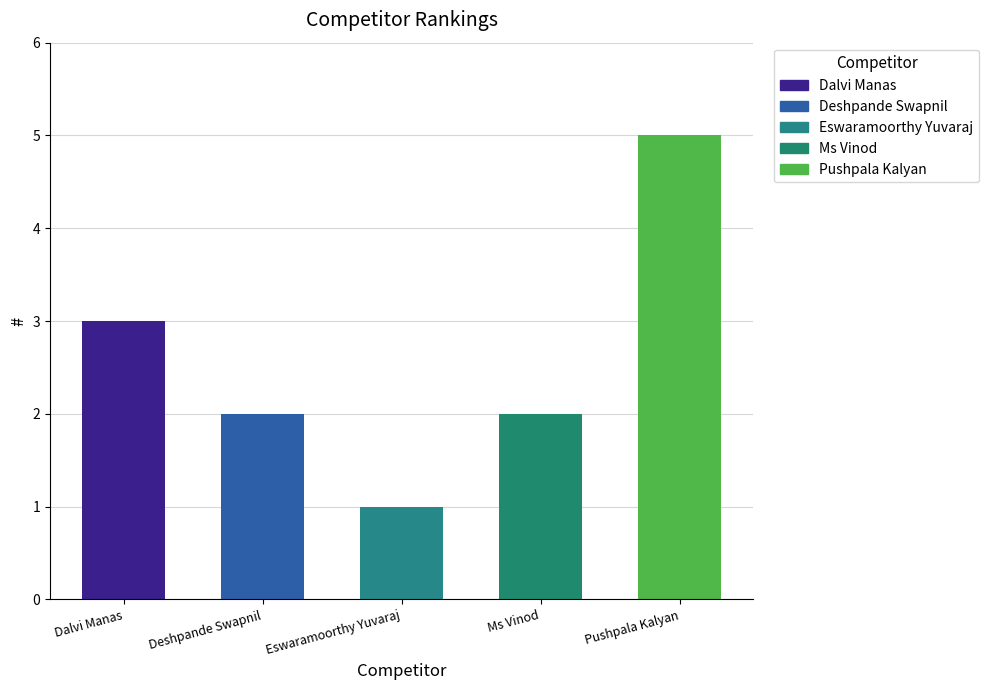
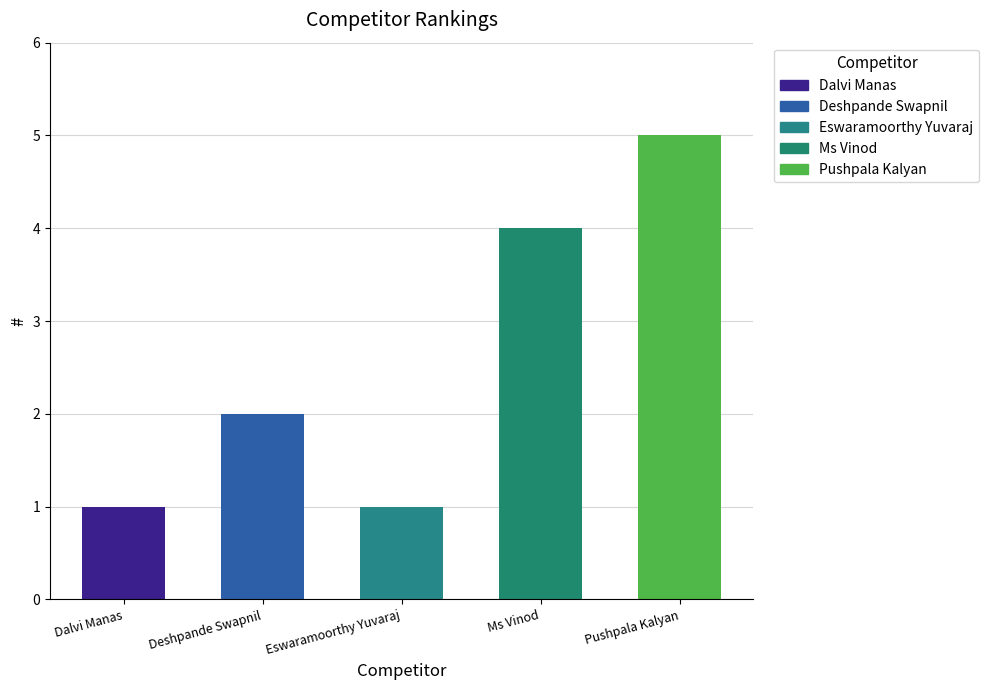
  {
-   "Dalvi Manas": 3,
+   "Dalvi Manas": 1,
    "Deshpande Swapnil": 2,
    "Eswaramoorthy Yuvaraj": 1,
-   "Ms Vinod": 2,
+   "Ms Vinod": 4,
    "Pushpala Kalyan": 5
  }
